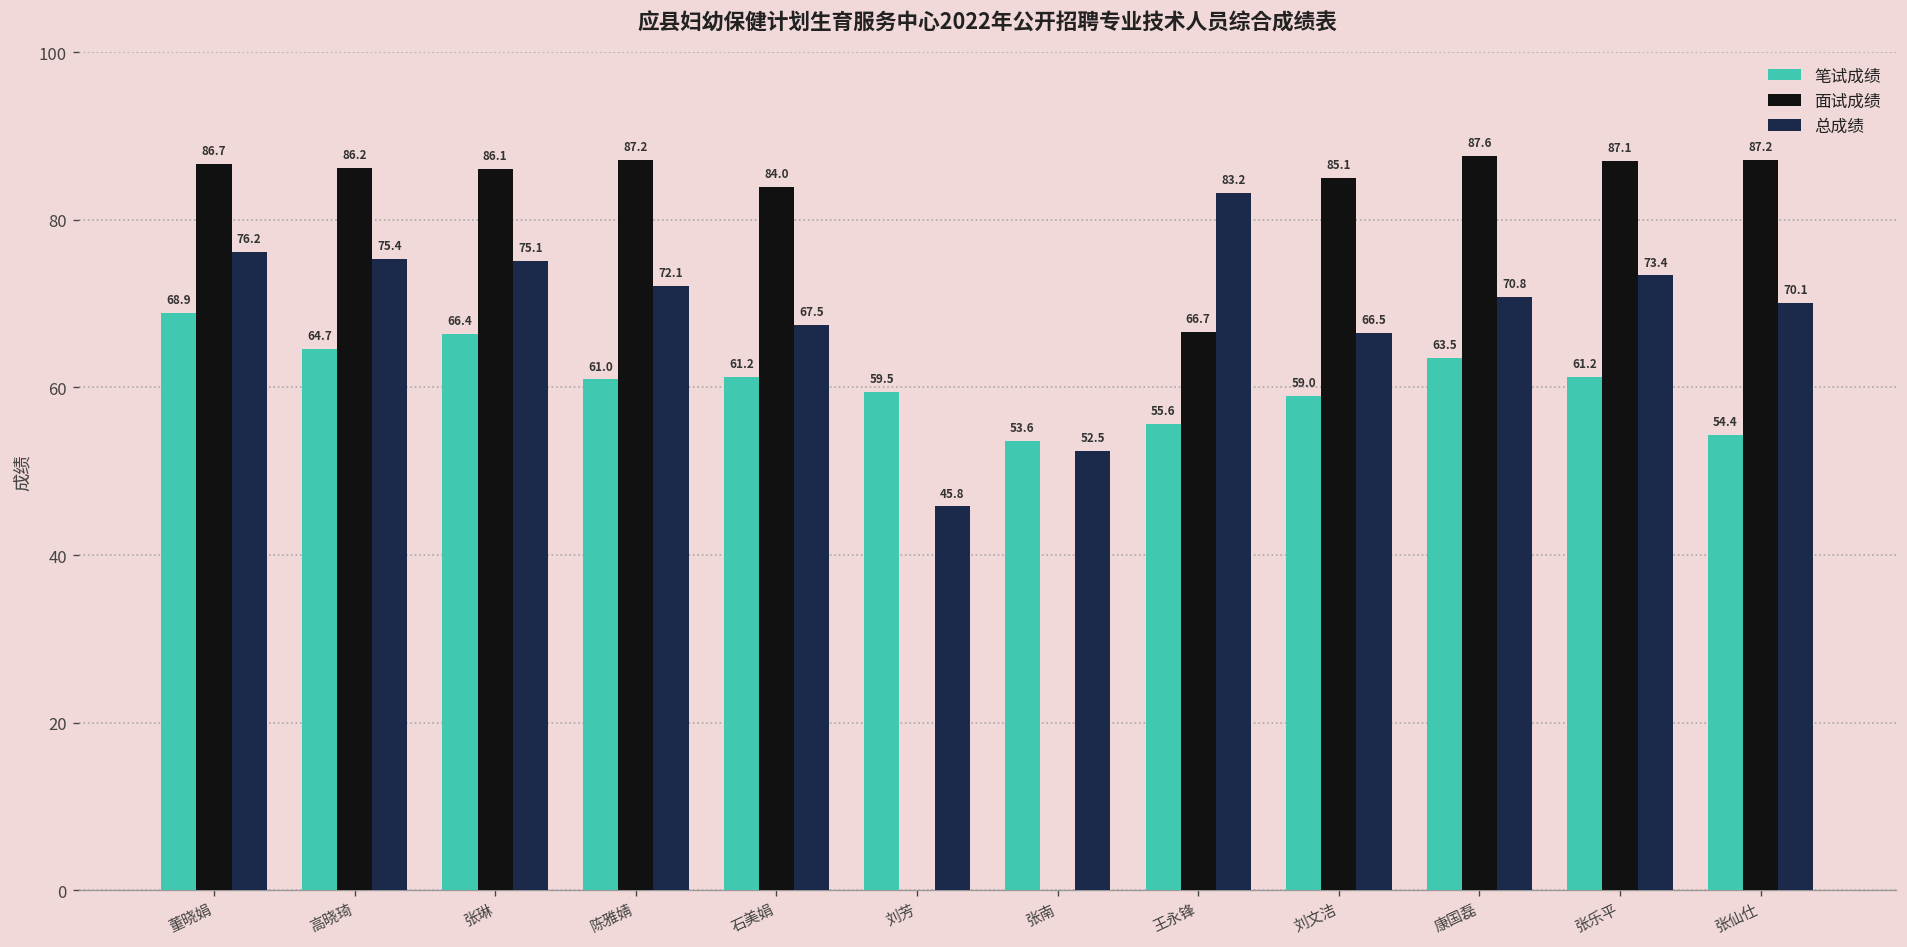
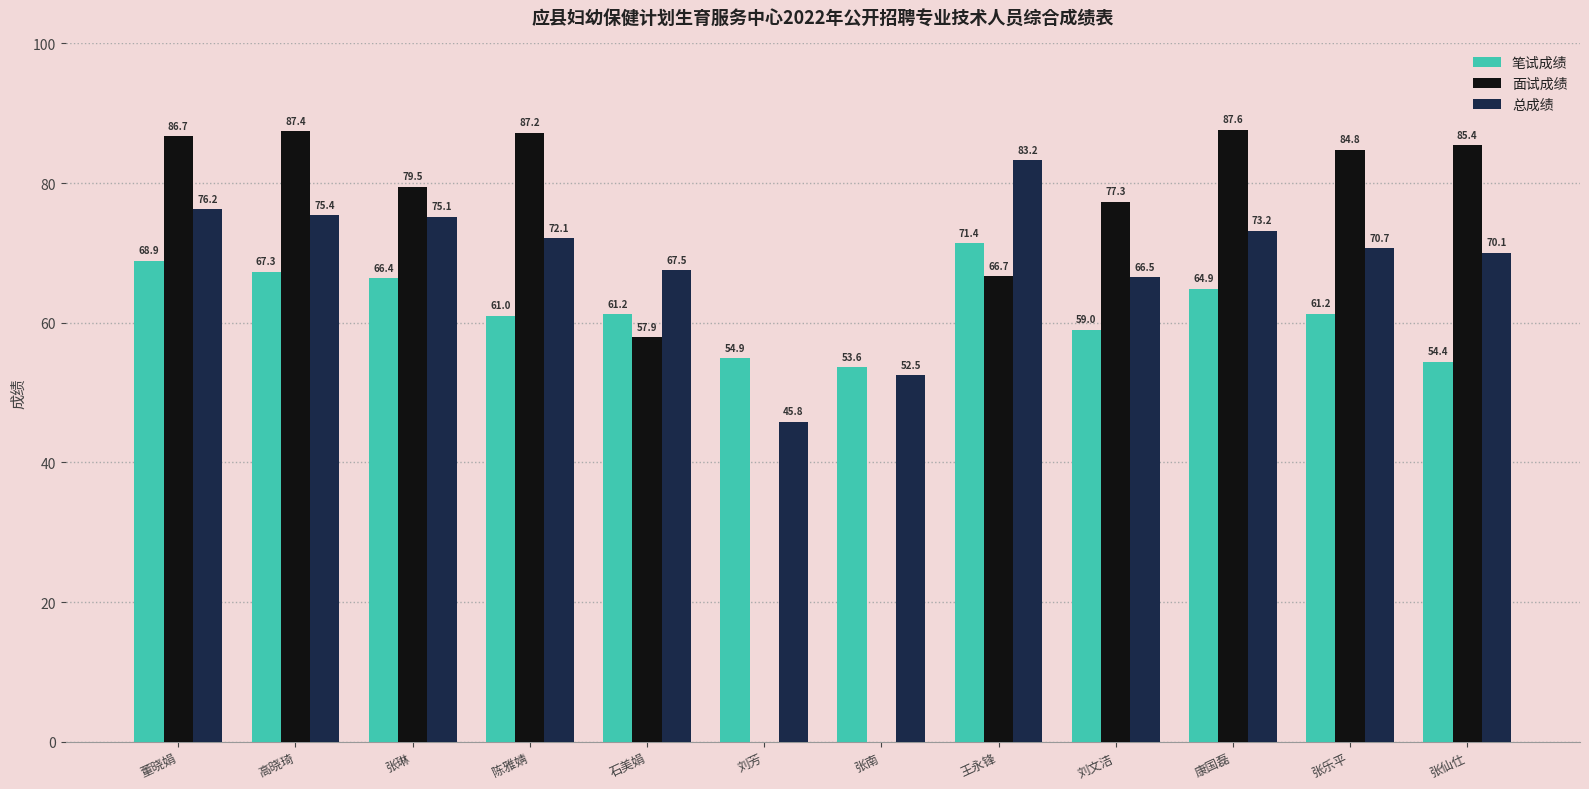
  {
    "笔试成绩": {
      "董晓娟": 68.9,
-     "高晓琦": 64.7,
+     "高晓琦": 67.3,
      "张琳": 66.4,
      "陈雅婧": 61.0,
      "石美娟": 61.2,
-     "刘芳": 59.5,
+     "刘芳": 54.9,
      "张南": 53.6,
-     "王永锋": 55.6,
+     "王永锋": 71.4,
      "刘文洁": 59.0,
-     "康国磊": 63.5,
+     "康国磊": 64.9,
      "张乐平": 61.2,
      "张仙仕": 54.4
    },
    "面试成绩": {
      "董晓娟": 86.7,
-     "高晓琦": 86.2,
-     "张琳": 86.1,
+     "高晓琦": 87.4,
+     "张琳": 79.5,
      "陈雅婧": 87.2,
-     "石美娟": 84.0,
+     "石美娟": 57.9,
      "王永锋": 66.7,
-     "刘文洁": 85.1,
+     "刘文洁": 77.3,
      "康国磊": 87.6,
-     "张乐平": 87.1,
-     "张仙仕": 87.2
+     "张乐平": 84.8,
+     "张仙仕": 85.4
    },
    "总成绩": {
      "董晓娟": 76.2,
      "高晓琦": 75.4,
      "张琳": 75.1,
      "陈雅婧": 72.1,
      "石美娟": 67.5,
      "刘芳": 45.8,
      "张南": 52.5,
      "王永锋": 83.2,
      "刘文洁": 66.5,
-     "康国磊": 70.8,
-     "张乐平": 73.4,
+     "康国磊": 73.2,
+     "张乐平": 70.7,
      "张仙仕": 70.1
    }
  }
